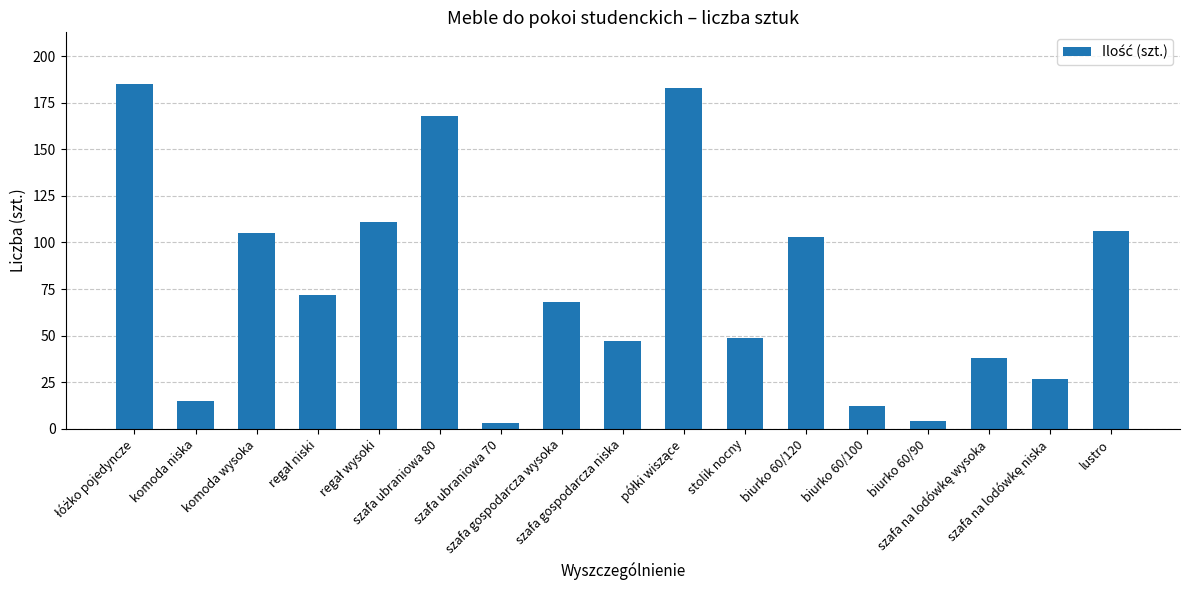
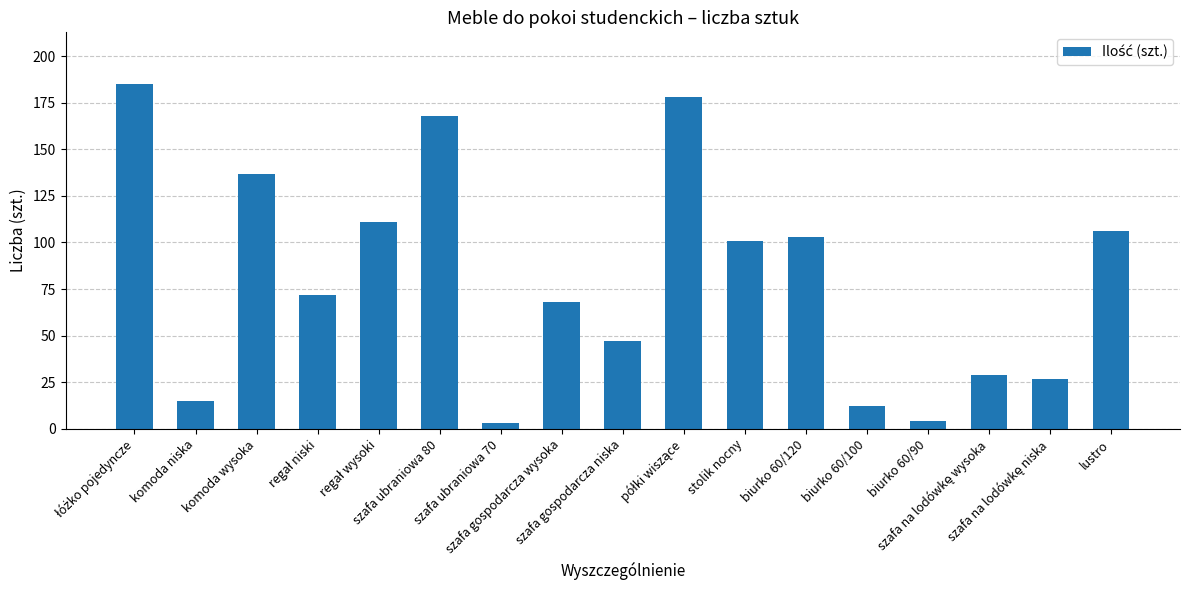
  {
    "łóżko pojedyncze": 185,
    "komoda niska": 15,
-   "komoda wysoka": 105,
+   "komoda wysoka": 137,
    "regał niski": 72,
    "regał wysoki": 111,
    "szafa ubraniowa 80": 168,
    "szafa ubraniowa 70": 3,
    "szafa gospodarcza wysoka": 68,
    "szafa gospodarcza niska": 47,
-   "półki wiszące": 183,
-   "stolik nocny": 49,
+   "półki wiszące": 178,
+   "stolik nocny": 101,
    "biurko 60/120": 103,
    "biurko 60/100": 12,
    "biurko 60/90": 4,
-   "szafa na lodówkę wysoka": 38,
+   "szafa na lodówkę wysoka": 29,
    "szafa na lodówkę niska": 27,
    "lustro": 106
  }
